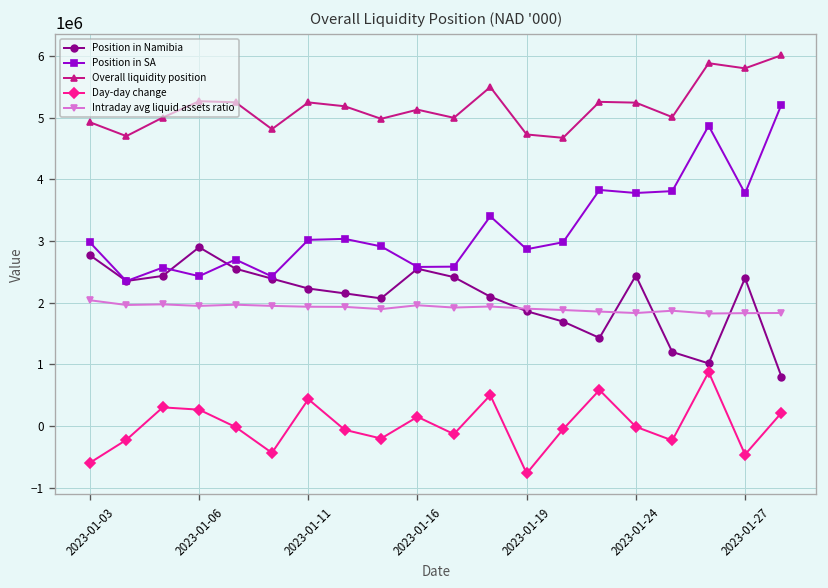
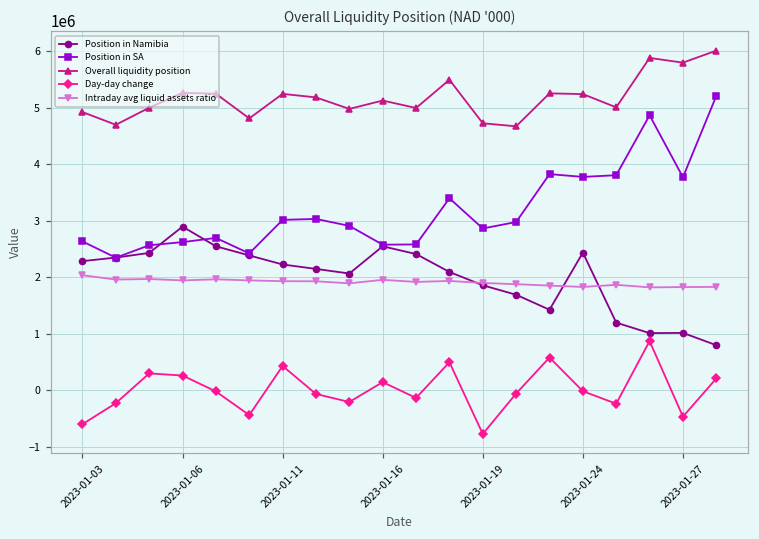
  {
    "Position in Namibia": {
-     "2023-01-03": 2800000,
+     "2023-01-03": 2300000,
      "2023-01-06": 2900000,
      "2023-01-11": 2200000,
      "2023-01-24": 2400000,
-     "2023-01-27": 2400000
+     "2023-01-27": 1000000
    },
    "Position in SA": {
-     "2023-01-03": 3000000,
-     "2023-01-06": 2400000,
+     "2023-01-03": 2600000,
+     "2023-01-06": 2600000,
      "2023-01-11": 3000000,
      "2023-01-19": 2900000,
      "2023-01-24": 3800000,
      "2023-01-27": 3800000
    },
    "Intraday avg liquid assets ratio": {
      "2023-01-03": 2000000,
      "2023-01-06": 1900000,
      "2023-01-11": 1900000,
      "2023-01-16": 2000000,
      "2023-01-24": 1800000,
      "2023-01-27": 1800000
    }
  }
